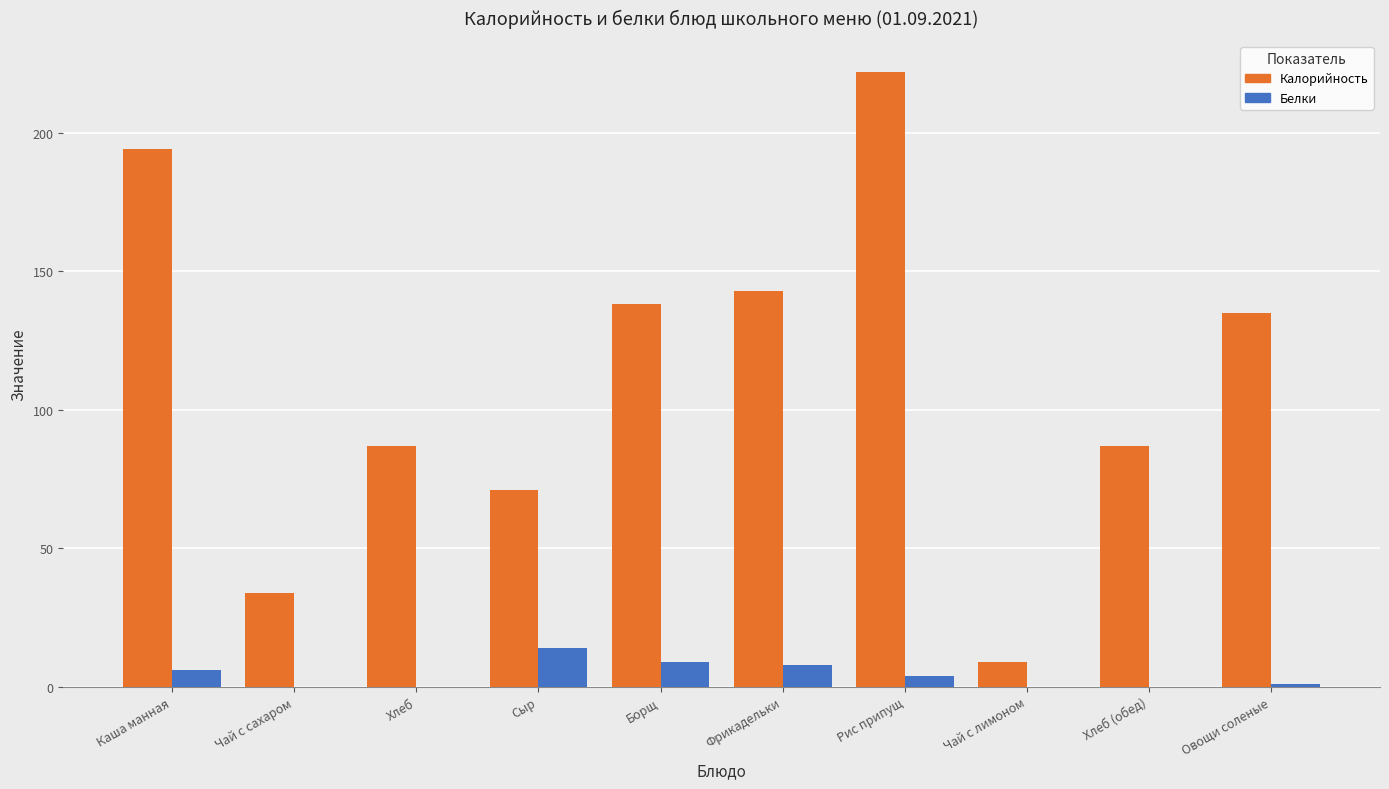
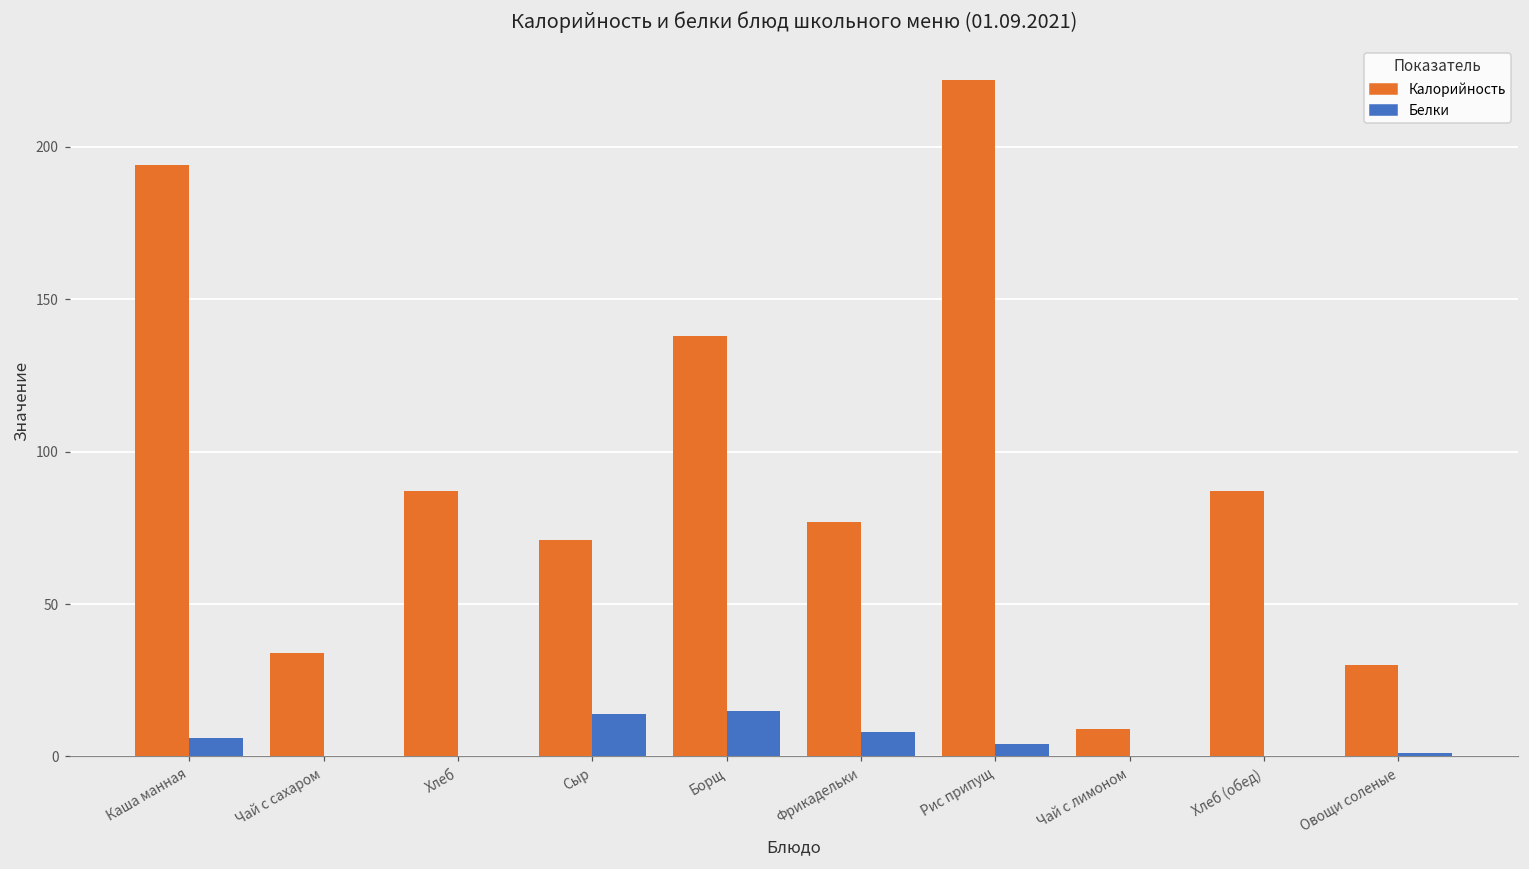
  {
    "Калорийность": {
      "Каша манная": 194,
      "Чай с сахаром": 34,
      "Хлеб": 87,
      "Сыр": 71,
      "Борщ": 138,
-     "Фрикадельки": 143,
+     "Фрикадельки": 77,
      "Рис припущ": 222,
      "Чай с лимоном": 9,
      "Хлеб (обед)": 87,
-     "Овощи соленые": 135
+     "Овощи соленые": 30
    },
    "Белки": {
      "Каша манная": 6,
      "Чай с сахаром": 0,
      "Хлеб": 0,
      "Сыр": 14,
-     "Борщ": 9,
+     "Борщ": 15,
      "Фрикадельки": 8,
      "Рис припущ": 4,
      "Чай с лимоном": 0,
      "Хлеб (обед)": 0,
      "Овощи соленые": 1
    }
  }
